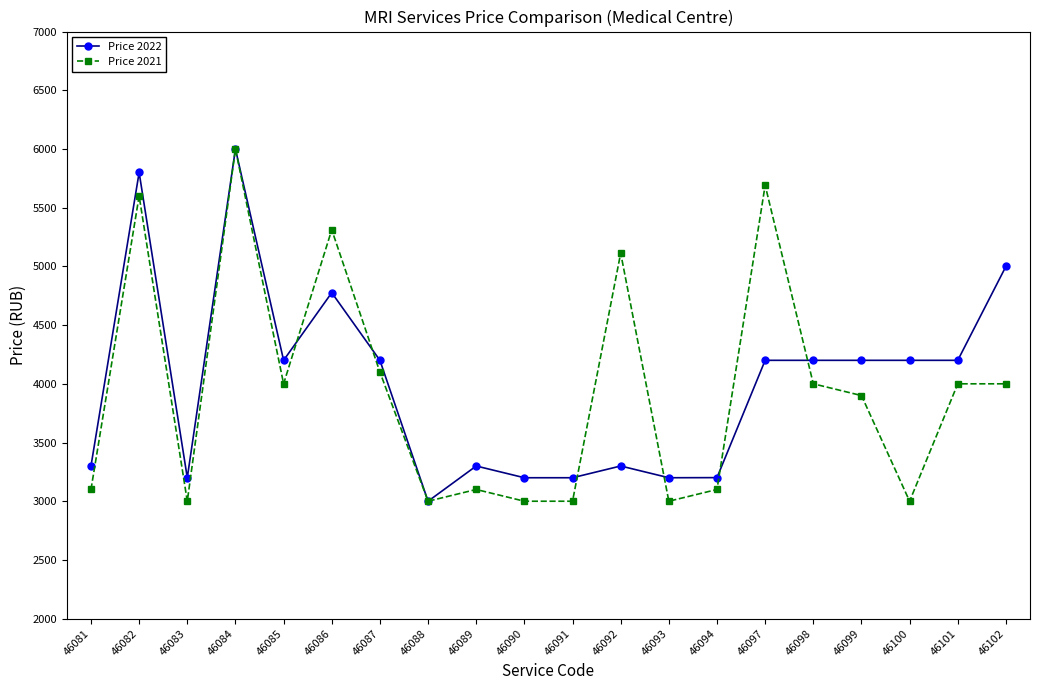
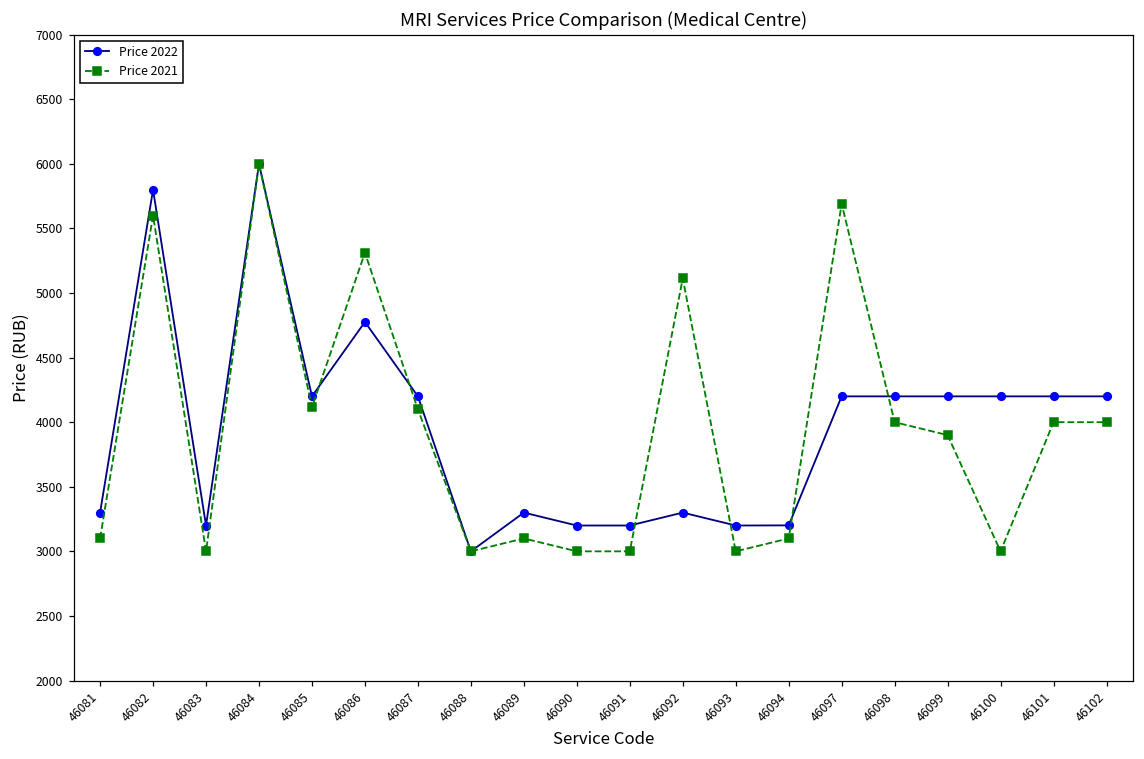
  {
    "Price 2022": {
      "46081": 3300,
      "46082": 5800,
      "46083": 3200,
      "46085": 4200,
      "46086": 4780,
      "46087": 4200,
      "46089": 3300,
      "46090": 3200,
      "46091": 3200,
      "46092": 3300,
      "46093": 3200,
      "46094": 3200,
      "46097": 4200,
      "46098": 4200,
      "46099": 4200,
      "46100": 4200,
      "46101": 4200,
-     "46102": 5000
+     "46102": 4200
    },
    "Price 2021": {
      "46081": 3100,
      "46082": 5600,
      "46083": 3000,
-     "46085": 4000,
+     "46085": 4120,
      "46086": 5310,
      "46087": 4100,
      "46089": 3100,
      "46090": 3000,
      "46091": 3000,
      "46092": 5110,
      "46093": 3000,
      "46094": 3100,
      "46097": 5690,
      "46098": 4000,
      "46099": 3900,
      "46100": 3000,
      "46101": 4000,
      "46102": 4000
    }
  }
